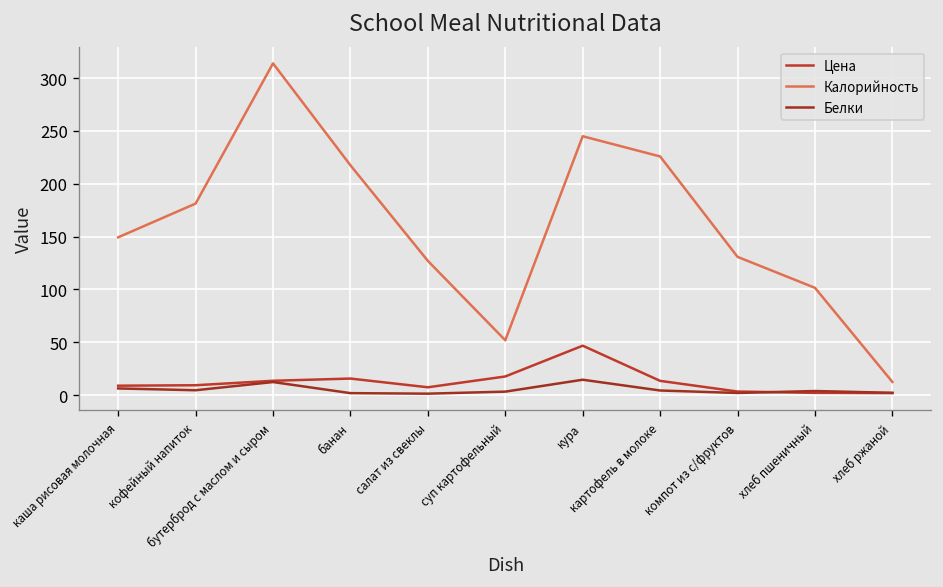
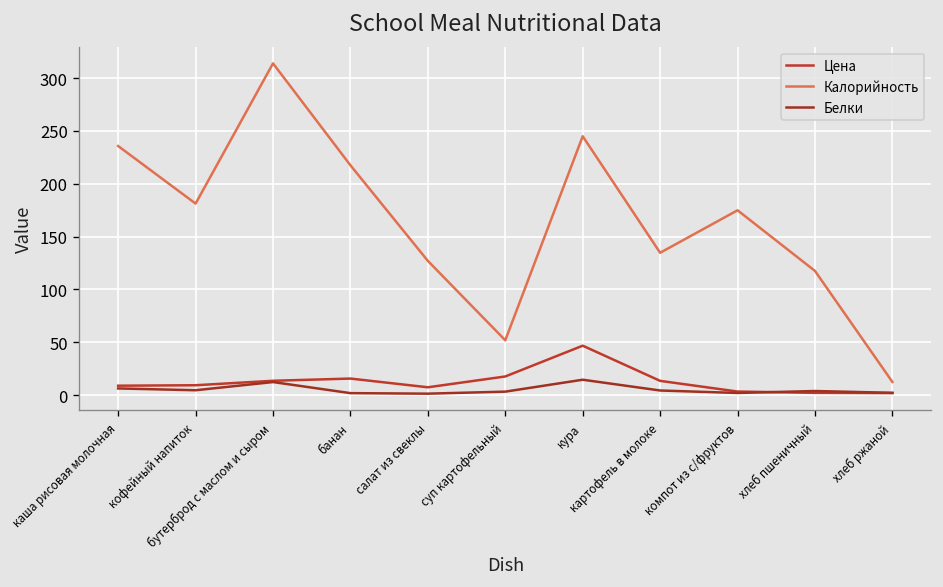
  {
    "Калорийность": {
-     "каша рисовая молочная": 150,
+     "каша рисовая молочная": 240,
      "кофейный напиток": 180,
      "бутерброд с маслом и сыром": 310,
      "банан": 220,
      "салат из свеклы": 130,
      "суп картофельный": 50,
      "кура": 250,
-     "картофель в молоке": 230,
-     "компот из с/фруктов": 130,
-     "хлеб пшеничный": 100,
+     "картофель в молоке": 130,
+     "компот из с/фруктов": 170,
+     "хлеб пшеничный": 120,
      "хлеб ржаной": 10
    }
  }
